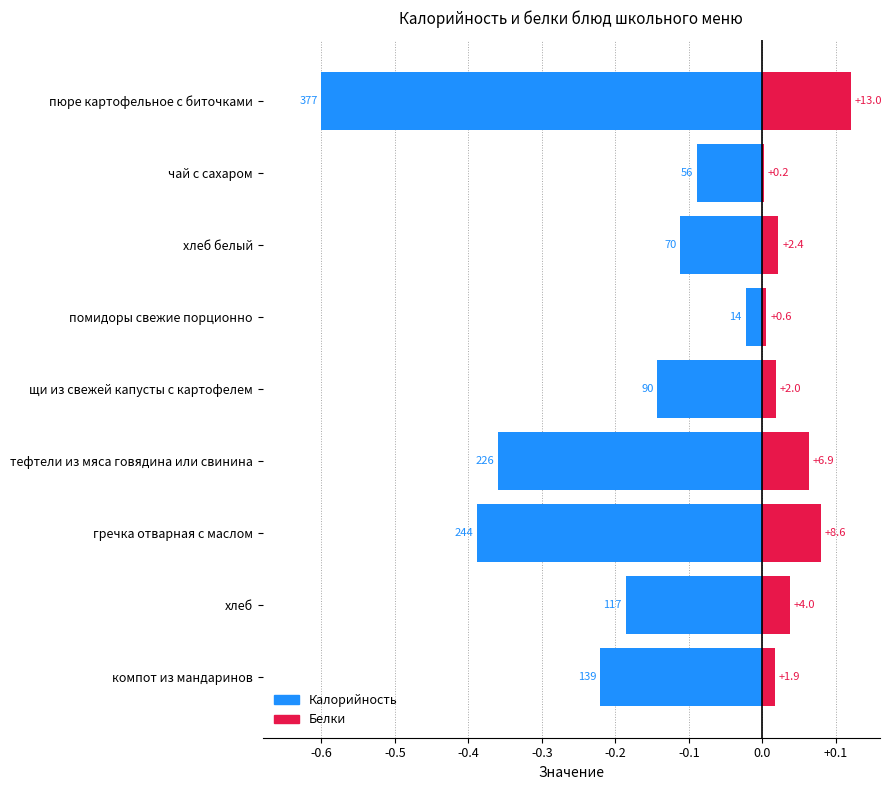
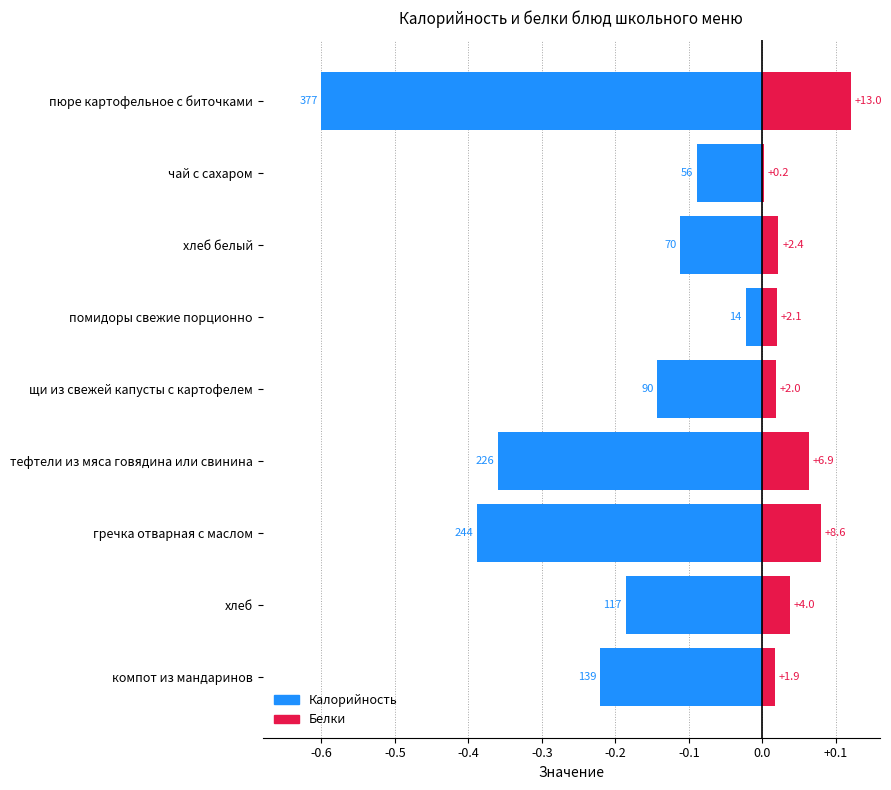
  {
    "Белки": {
-     "помидоры свежие порционно": "+0.6"
+     "помидоры свежие порционно": "+2.1"
    }
  }
